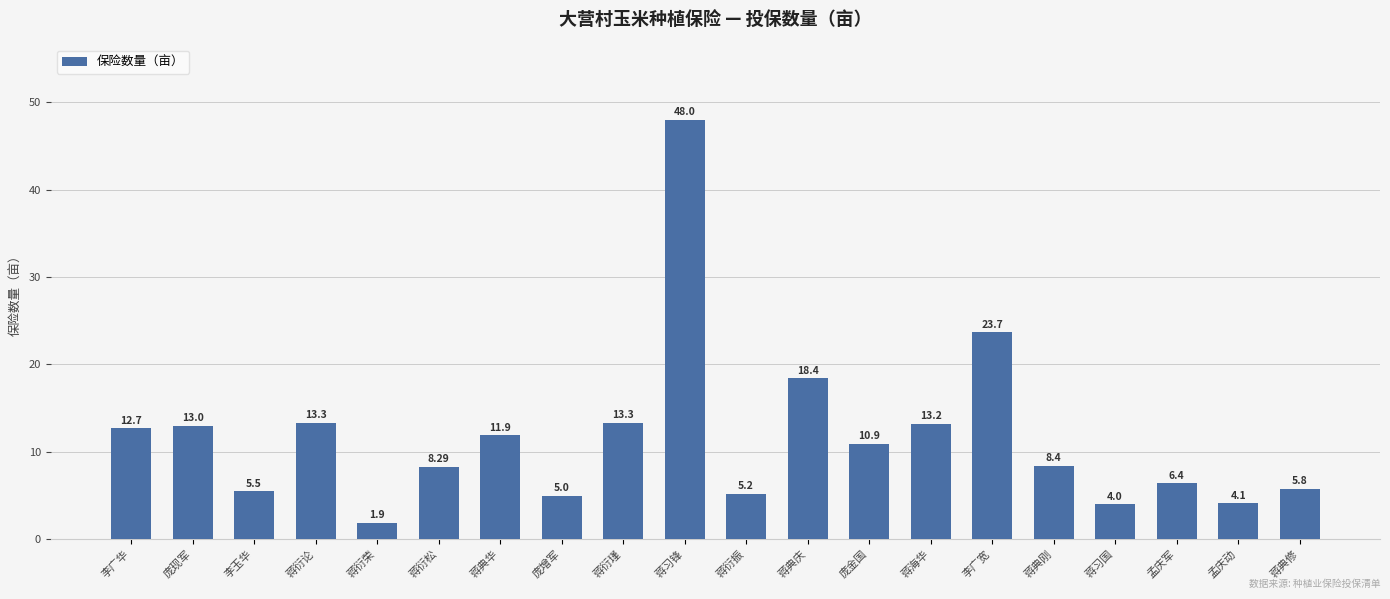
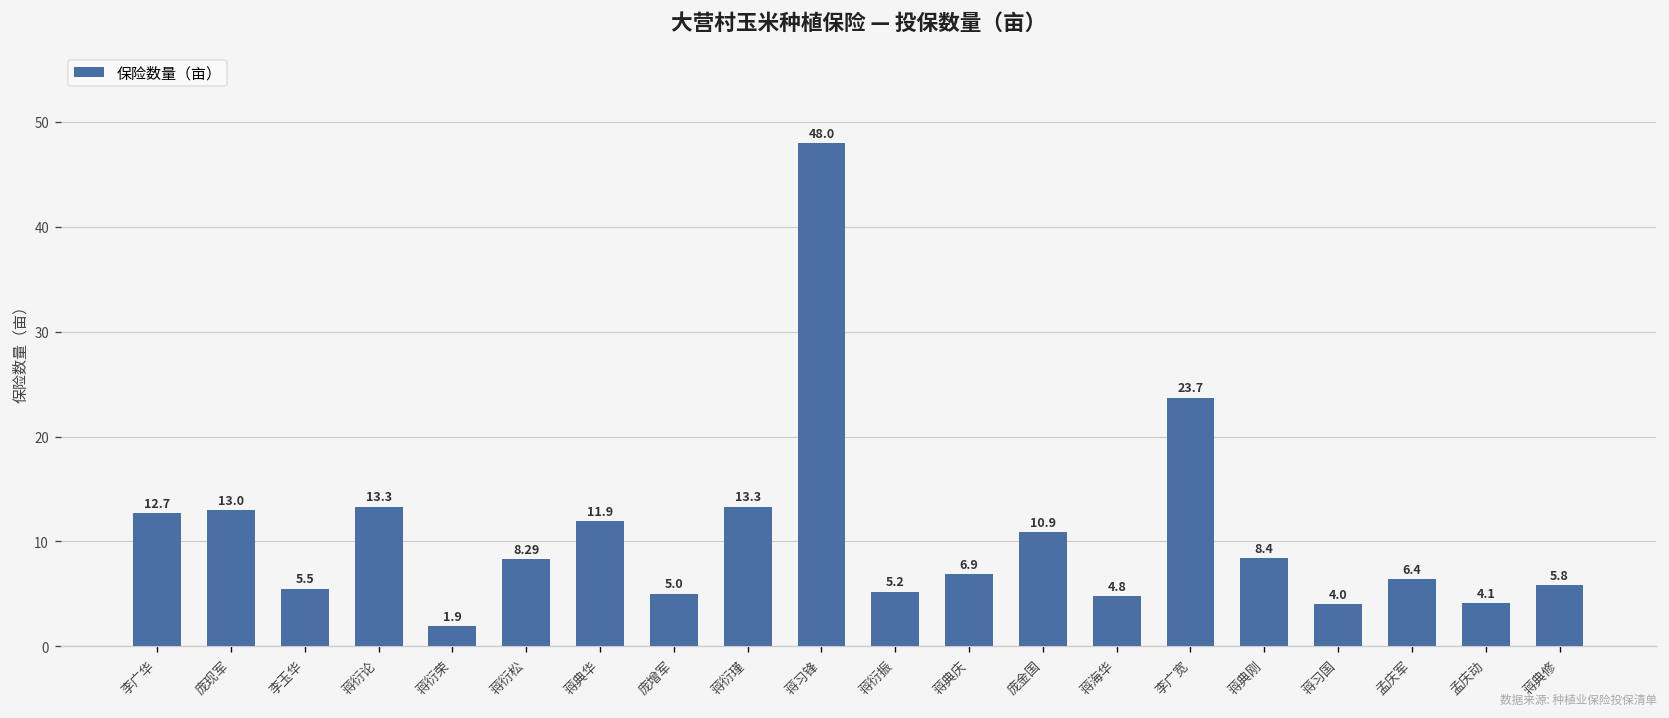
  {
    "李广华": 12.7,
    "庞现军": 13.0,
    "李玉华": 5.5,
    "蒋衍论": 13.3,
    "蒋衍荣": 1.9,
    "蒋衍松": 8.29,
    "蒋典华": 11.9,
    "庞增军": 5.0,
    "蒋衍瑾": 13.3,
    "蒋习锋": 48.0,
    "蒋衍振": 5.2,
-   "蒋典庆": 18.4,
+   "蒋典庆": 6.9,
    "庞金国": 10.9,
-   "蒋海华": 13.2,
+   "蒋海华": 4.8,
    "李广宽": 23.7,
    "蒋典刚": 8.4,
    "蒋习国": 4.0,
    "孟庆军": 6.4,
    "孟庆动": 4.1,
    "蒋典修": 5.8
  }
